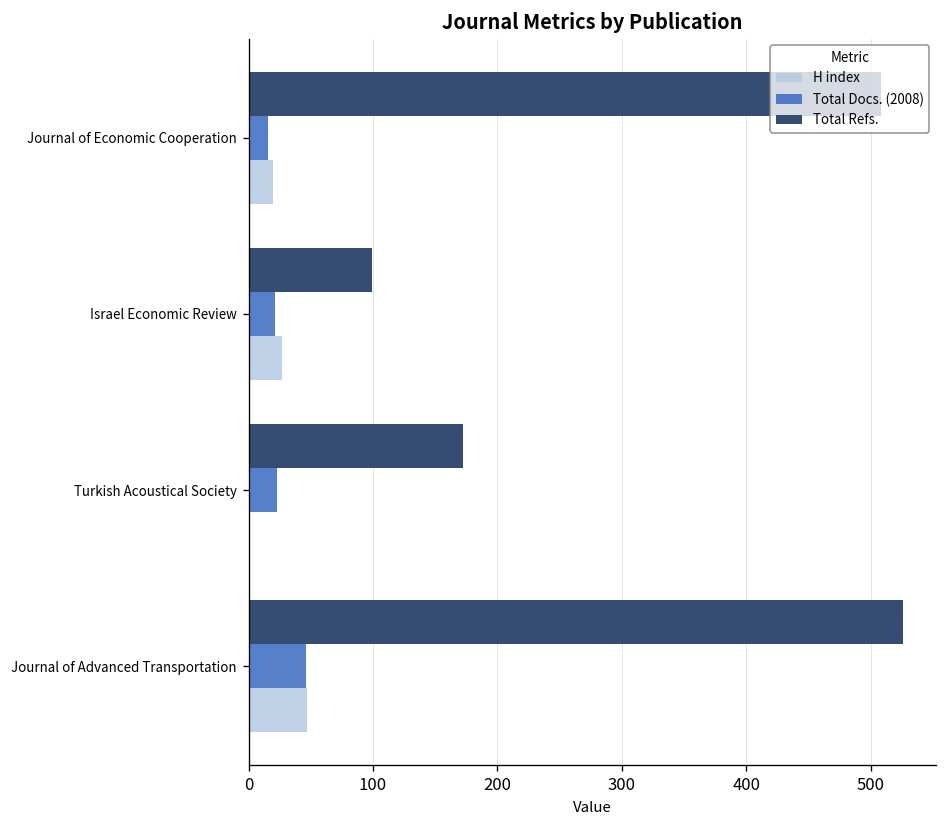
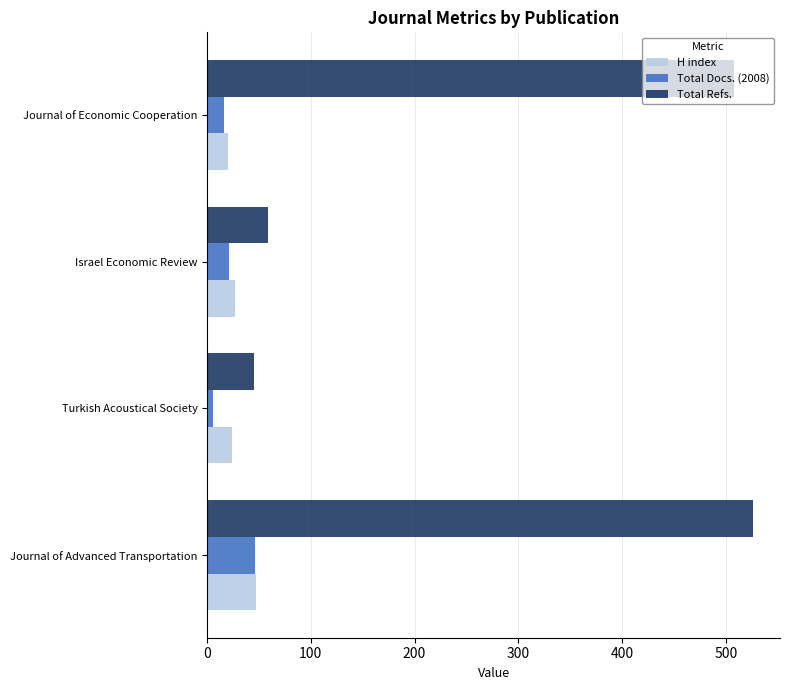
  {
    "H index": {
      "Journal of Economic Cooperation": 20,
      "Israel Economic Review": 27,
-     "Turkish Acoustical Society": 0,
+     "Turkish Acoustical Society": 24,
      "Journal of Advanced Transportation": 47
    },
    "Total Docs. (2008)": {
      "Journal of Economic Cooperation": 16,
      "Israel Economic Review": 21,
-     "Turkish Acoustical Society": 23,
+     "Turkish Acoustical Society": 6,
      "Journal of Advanced Transportation": 46
    },
    "Total Refs.": {
-     "Israel Economic Review": 99,
-     "Turkish Acoustical Society": 172,
+     "Israel Economic Review": 59,
+     "Turkish Acoustical Society": 45,
      "Journal of Advanced Transportation": 526
    }
  }
